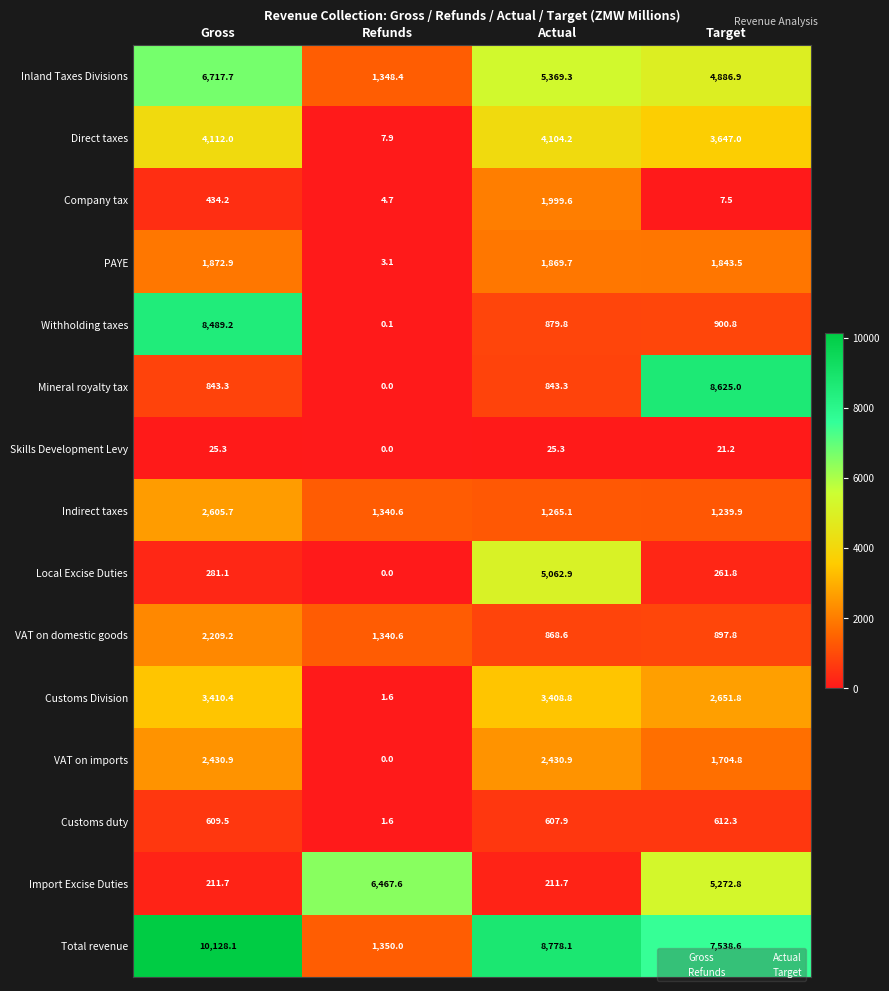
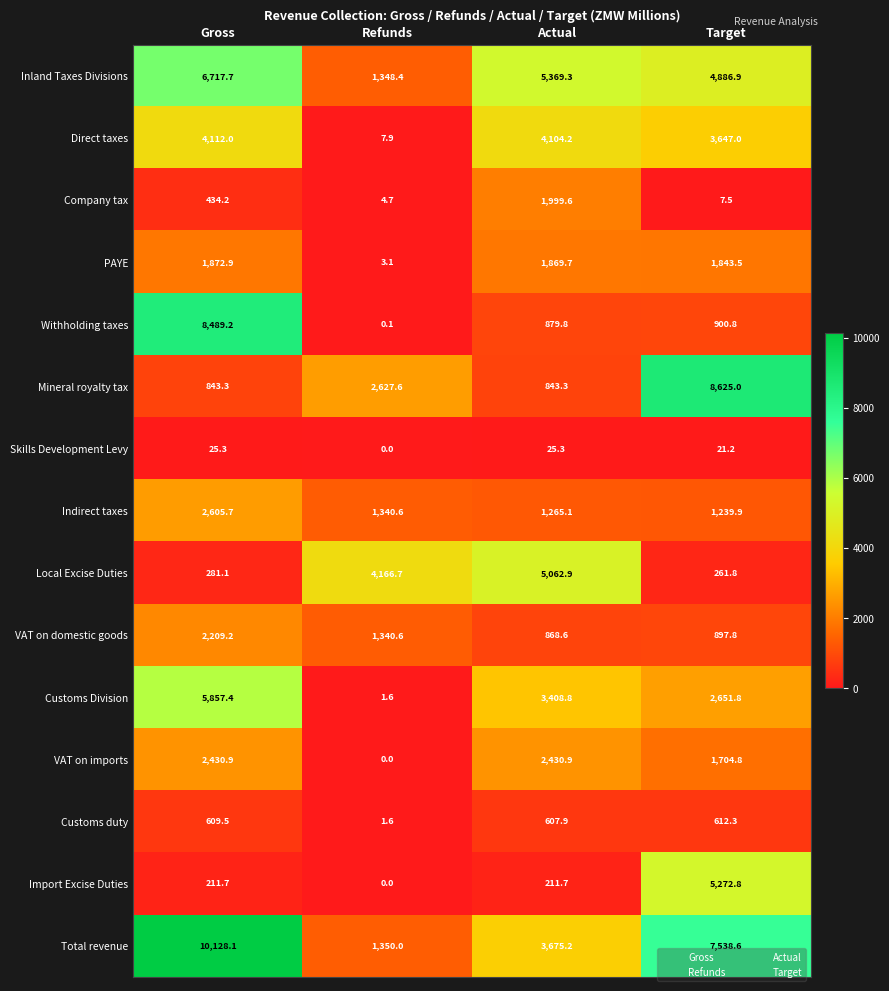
  {
    "Inland Taxes Divisions": {
      "Gross": "6,717.7",
      "Refunds": "1,348.4",
      "Actual": "5,369.3",
      "Target": "4,886.9"
    },
    "Direct taxes": {
      "Gross": "4,112.0",
      "Refunds": "7.9",
      "Actual": "4,104.2",
      "Target": "3,647.0"
    },
    "Company tax": {
      "Gross": "434.2",
      "Refunds": "4.7",
      "Actual": "1,999.6",
      "Target": "7.5"
    },
    "PAYE": {
      "Gross": "1,872.9",
      "Refunds": "3.1",
      "Actual": "1,869.7",
      "Target": "1,843.5"
    },
    "Withholding taxes": {
      "Gross": "8,489.2",
      "Refunds": "0.1",
      "Actual": "879.8",
      "Target": "900.8"
    },
    "Mineral royalty tax": {
      "Gross": "843.3",
-     "Refunds": "0.0",
+     "Refunds": "2,627.6",
      "Actual": "843.3",
      "Target": "8,625.0"
    },
    "Skills Development Levy": {
      "Gross": "25.3",
      "Refunds": "0.0",
      "Actual": "25.3",
      "Target": "21.2"
    },
    "Indirect taxes": {
      "Gross": "2,605.7",
      "Refunds": "1,340.6",
      "Actual": "1,265.1",
      "Target": "1,239.9"
    },
    "Local Excise Duties": {
      "Gross": "281.1",
-     "Refunds": "0.0",
+     "Refunds": "4,166.7",
      "Actual": "5,062.9",
      "Target": "261.8"
    },
    "VAT on domestic goods": {
      "Gross": "2,209.2",
      "Refunds": "1,340.6",
      "Actual": "868.6",
      "Target": "897.8"
    },
    "Customs Division": {
-     "Gross": "3,410.4",
+     "Gross": "5,857.4",
      "Refunds": "1.6",
      "Actual": "3,408.8",
      "Target": "2,651.8"
    },
    "VAT on imports": {
      "Gross": "2,430.9",
      "Refunds": "0.0",
      "Actual": "2,430.9",
      "Target": "1,704.8"
    },
    "Customs duty": {
      "Gross": "609.5",
      "Refunds": "1.6",
      "Actual": "607.9",
      "Target": "612.3"
    },
    "Import Excise Duties": {
      "Gross": "211.7",
-     "Refunds": "6,467.6",
+     "Refunds": "0.0",
      "Actual": "211.7",
      "Target": "5,272.8"
    },
    "Total revenue": {
      "Gross": "10,128.1",
      "Refunds": "1,350.0",
-     "Actual": "8,778.1"
+     "Actual": "3,675.2"
    }
  }
